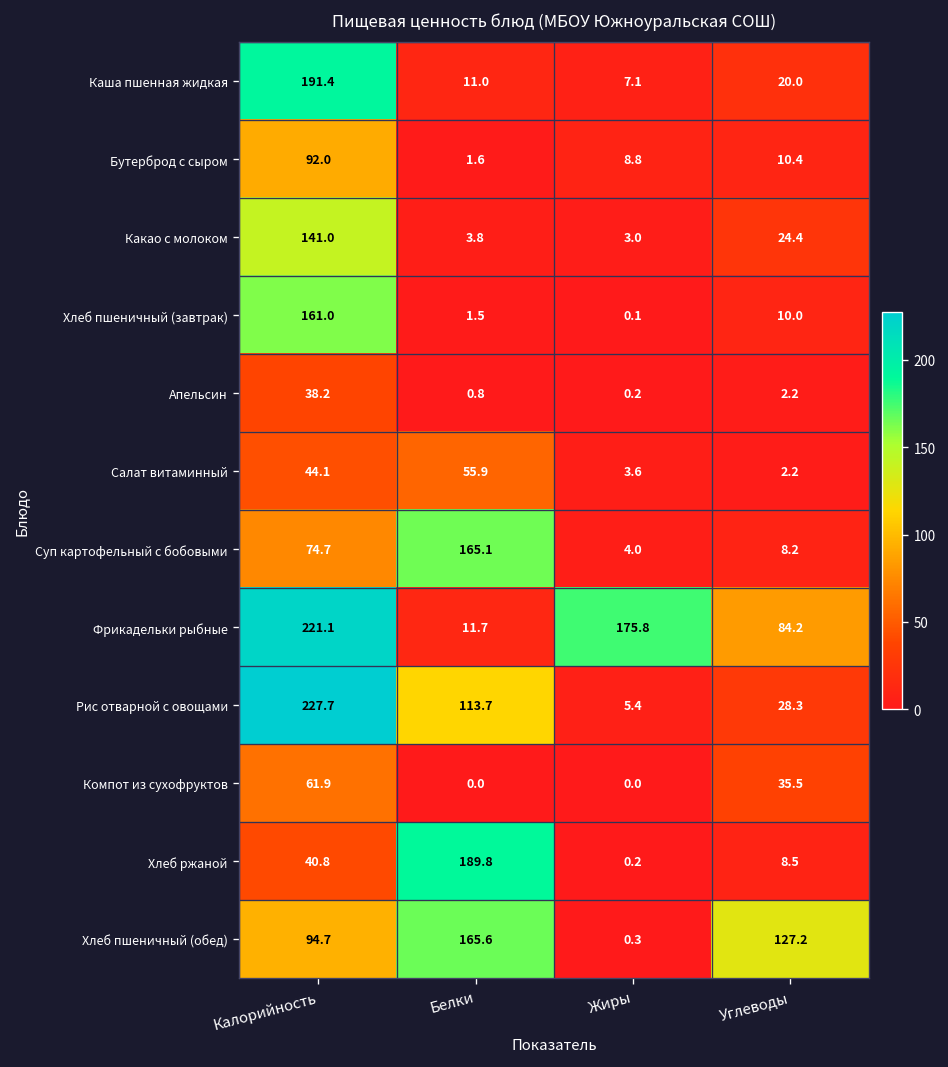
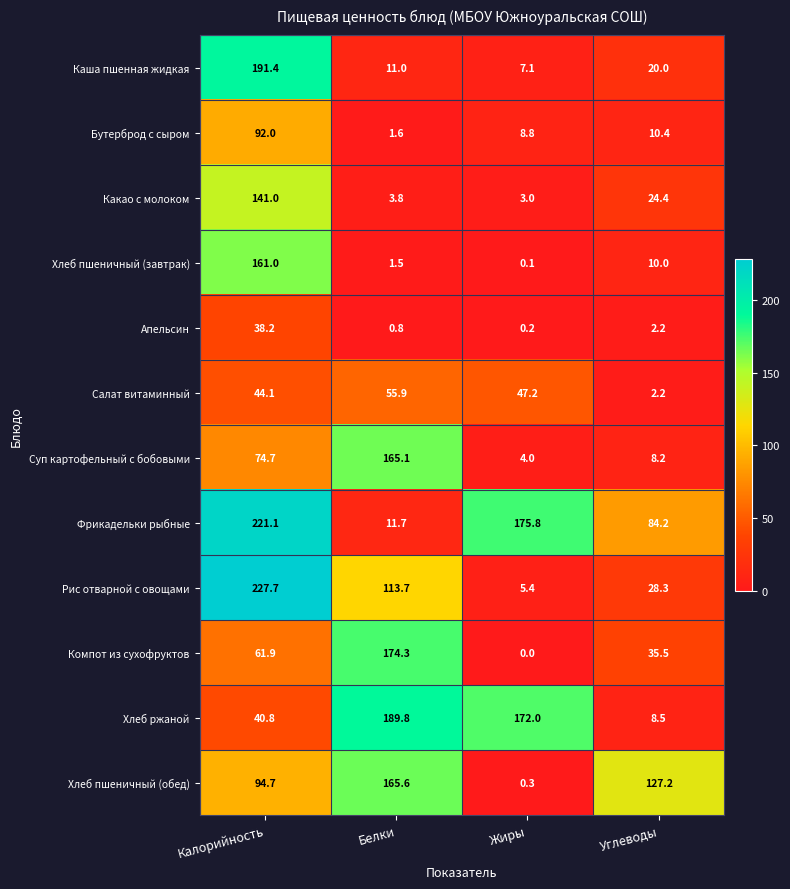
  {
    "Каша пшенная жидкая": {
      "Калорийность": 191.4,
      "Белки": 11.0,
      "Жиры": 7.1,
      "Углеводы": 20.0
    },
    "Бутерброд с сыром": {
      "Калорийность": 92.0,
      "Белки": 1.6,
      "Жиры": 8.8,
      "Углеводы": 10.4
    },
    "Какао с молоком": {
      "Калорийность": 141.0,
      "Белки": 3.8,
      "Жиры": 3.0,
      "Углеводы": 24.4
    },
    "Хлеб пшеничный (завтрак)": {
      "Калорийность": 161.0,
      "Белки": 1.5,
      "Жиры": 0.1,
      "Углеводы": 10.0
    },
    "Апельсин": {
      "Калорийность": 38.2,
      "Белки": 0.8,
      "Жиры": 0.2,
      "Углеводы": 2.2
    },
    "Салат витаминный": {
      "Калорийность": 44.1,
      "Белки": 55.9,
-     "Жиры": 3.6,
+     "Жиры": 47.2,
      "Углеводы": 2.2
    },
    "Суп картофельный с бобовыми": {
      "Калорийность": 74.7,
      "Белки": 165.1,
      "Жиры": 4.0,
      "Углеводы": 8.2
    },
    "Фрикадельки рыбные": {
      "Калорийность": 221.1,
      "Белки": 11.7,
      "Жиры": 175.8,
      "Углеводы": 84.2
    },
    "Рис отварной с овощами": {
      "Калорийность": 227.7,
      "Белки": 113.7,
      "Жиры": 5.4,
      "Углеводы": 28.3
    },
    "Компот из сухофруктов": {
      "Калорийность": 61.9,
-     "Белки": 0.0,
+     "Белки": 174.3,
      "Жиры": 0.0,
      "Углеводы": 35.5
    },
    "Хлеб ржаной": {
      "Калорийность": 40.8,
      "Белки": 189.8,
-     "Жиры": 0.2,
+     "Жиры": 172.0,
      "Углеводы": 8.5
    },
    "Хлеб пшеничный (обед)": {
      "Калорийность": 94.7,
      "Белки": 165.6,
      "Жиры": 0.3,
      "Углеводы": 127.2
    }
  }
